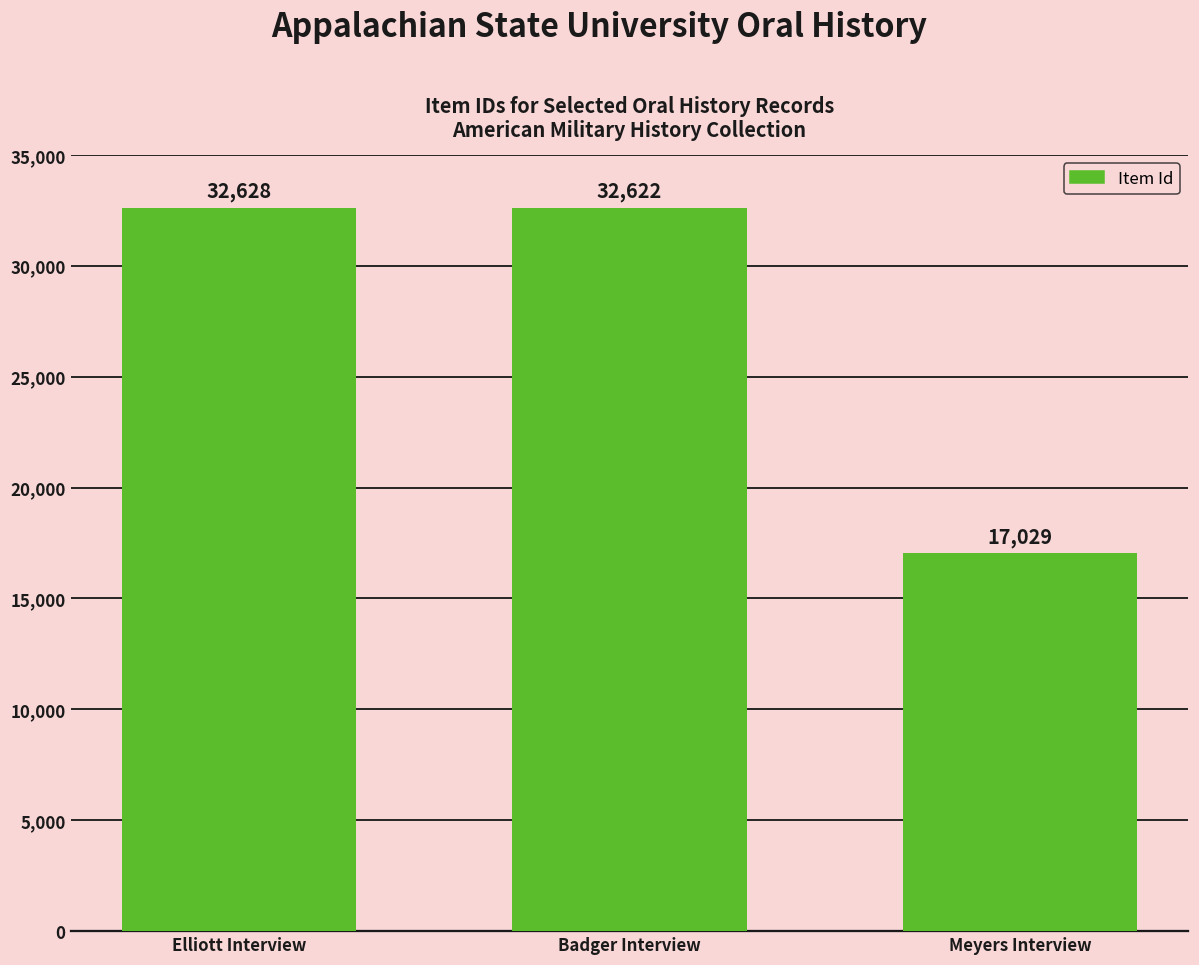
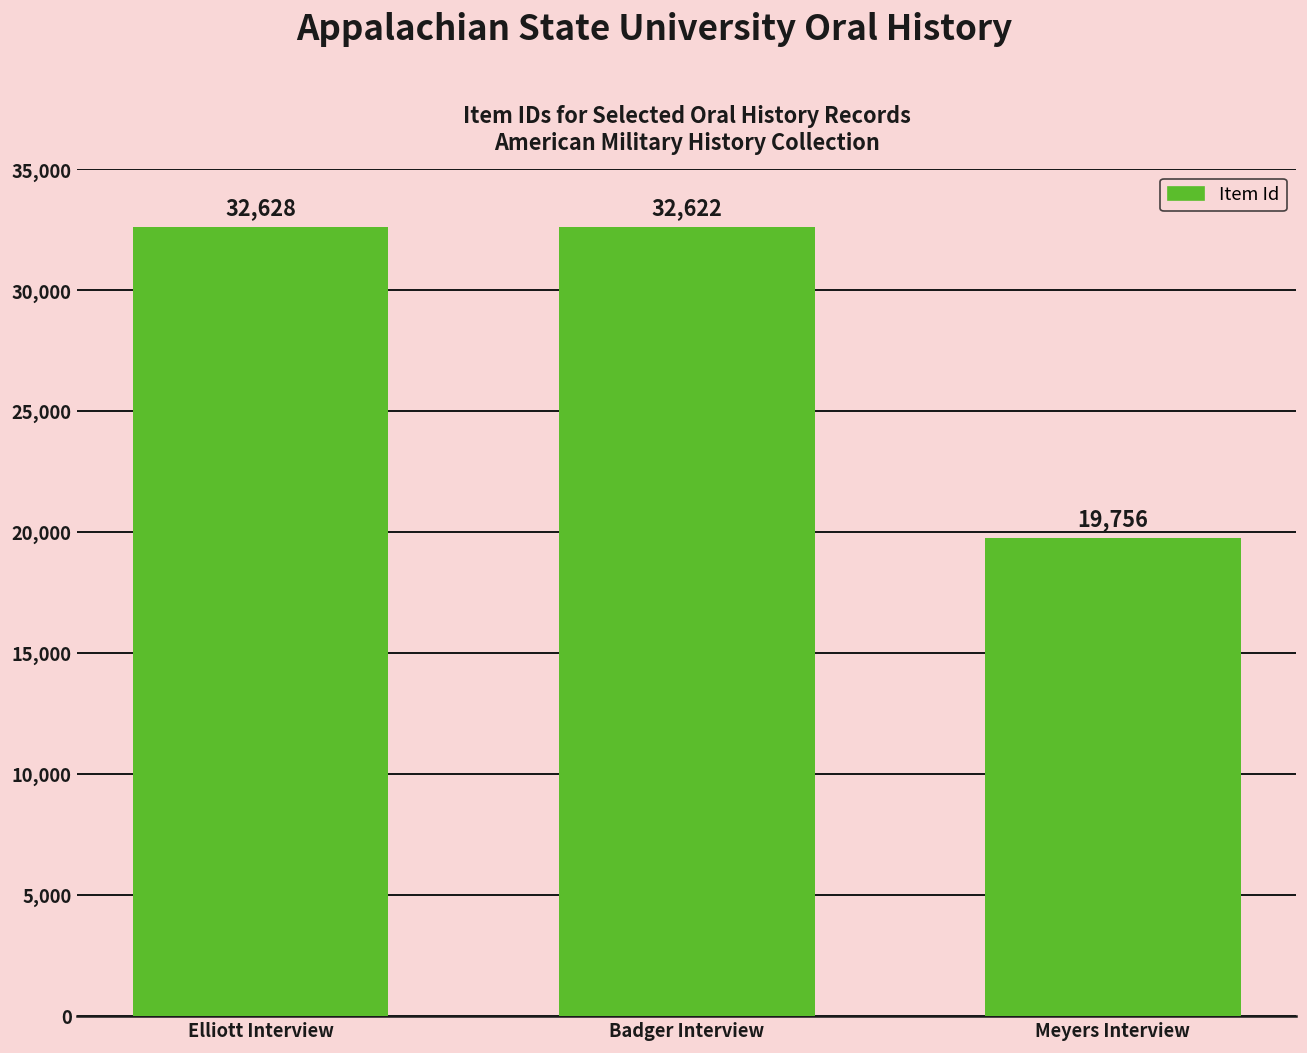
  {
    "Elliott Interview": "32,628",
    "Badger Interview": "32,622",
-   "Meyers Interview": "17,029"
+   "Meyers Interview": "19,756"
  }
